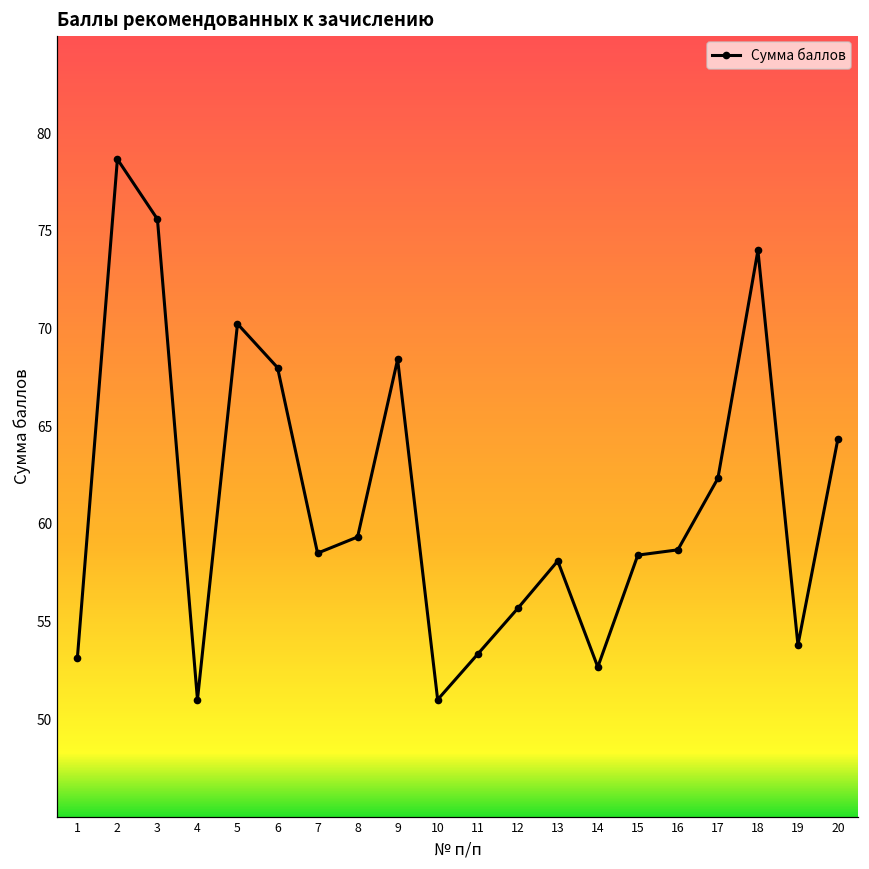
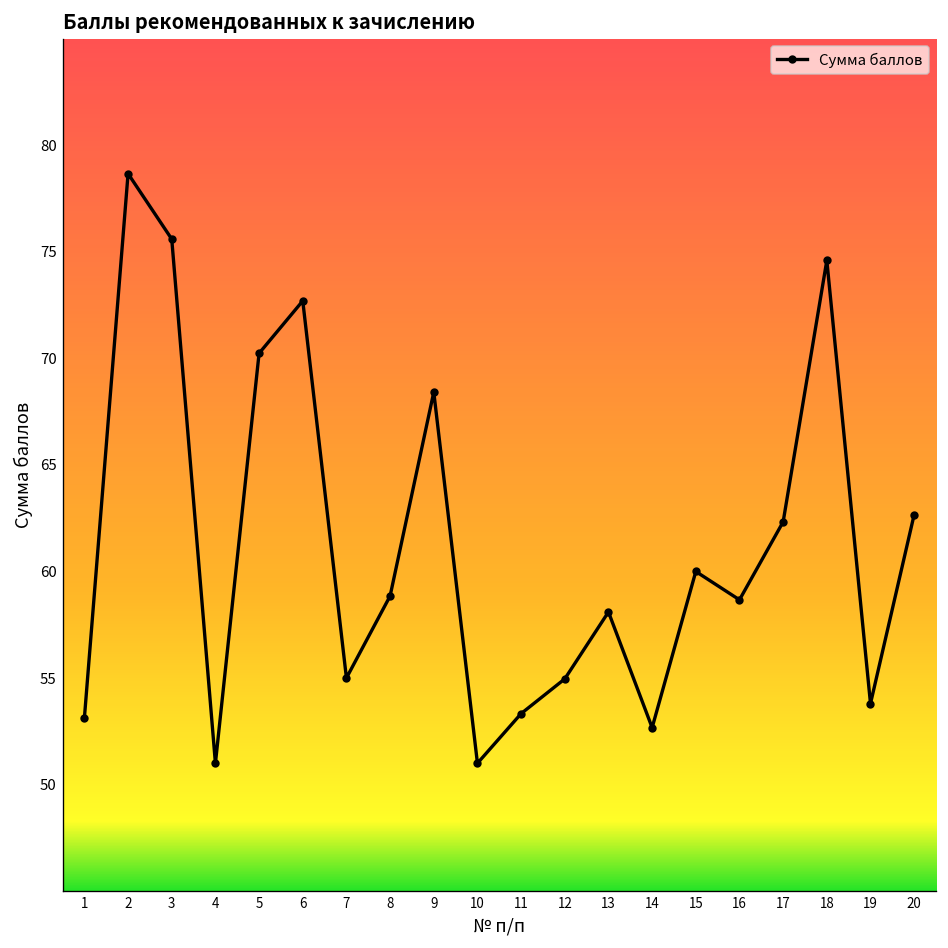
  {
    "1": 53.1,
    "2": 78.7,
    "3": 75.6,
    "4": 51.0,
    "5": 70.2,
-   "6": 68.0,
-   "7": 58.5,
-   "8": 59.3,
+   "6": 72.7,
+   "7": 55.0,
+   "8": 58.9,
    "9": 68.4,
    "10": 51.0,
    "11": 53.3,
-   "12": 55.7,
+   "12": 55.0,
    "13": 58.1,
    "14": 52.7,
-   "15": 58.4,
+   "15": 60.0,
    "16": 58.7,
    "17": 62.3,
-   "18": 74.0,
+   "18": 74.6,
    "19": 53.8,
-   "20": 64.4
+   "20": 62.7
  }
